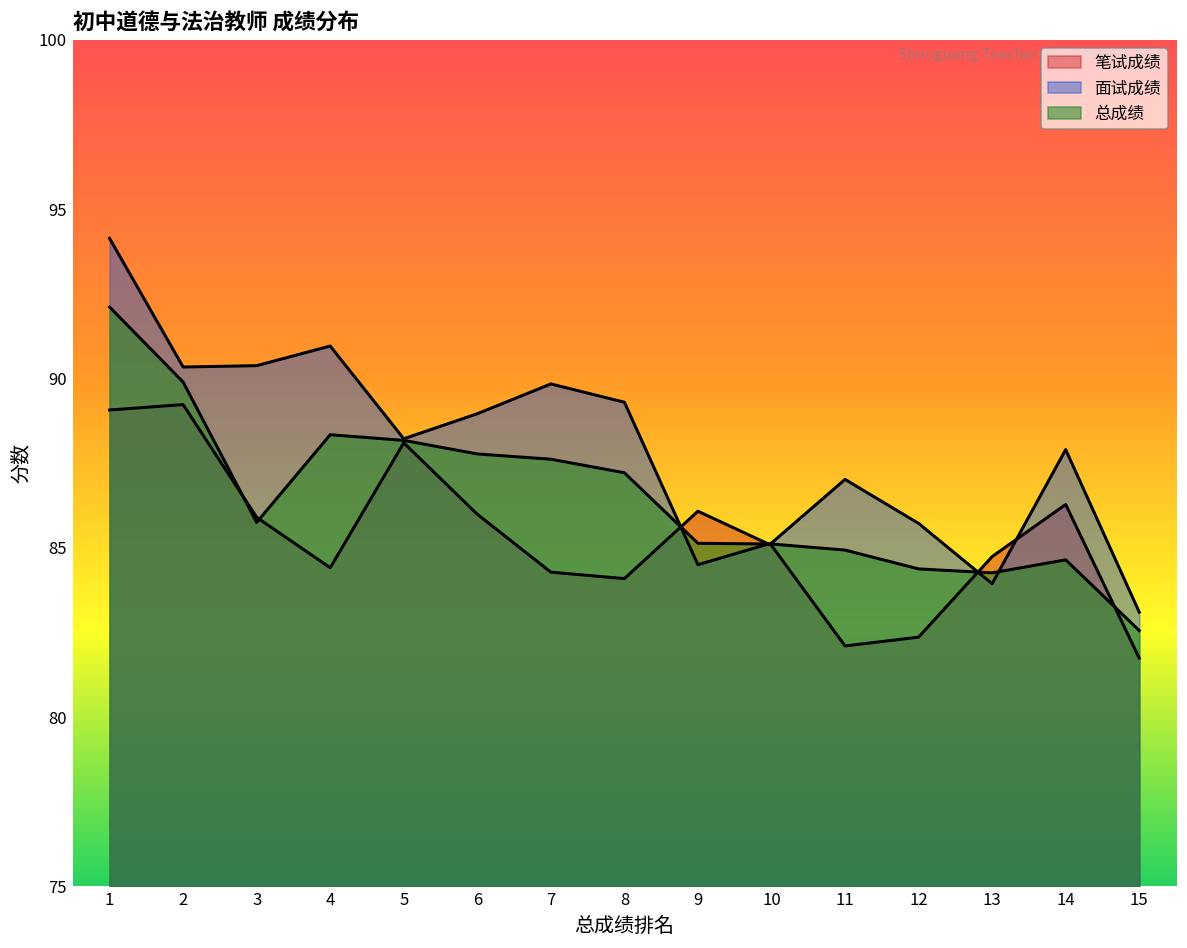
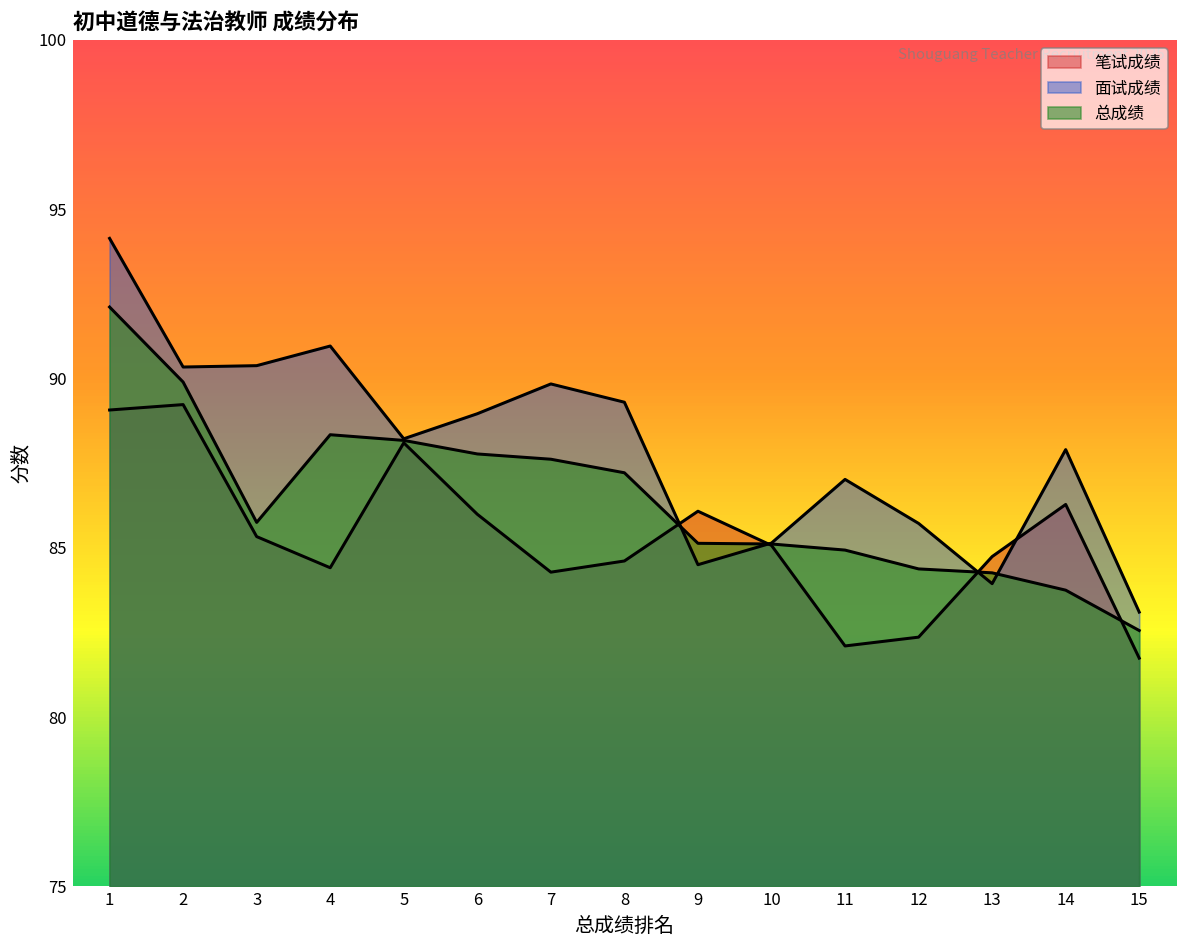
  {
    "笔试成绩": {
      "1": 89.1,
      "2": 89.2,
-     "3": 85.9,
+     "3": 85.3,
      "4": 84.4,
      "6": 86.0,
      "7": 84.3,
-     "8": 84.1,
+     "8": 84.6,
      "9": 86.1,
      "11": 82.1,
      "12": 82.4,
      "13": 84.7,
      "14": 86.3,
      "15": 81.7
    },
    "面试成绩": {
      "1": 94.1,
      "2": 90.3,
      "3": 90.4,
      "4": 91.0,
      "6": 89.0,
      "7": 89.8,
      "8": 89.3,
      "9": 84.5,
      "11": 87.0,
      "12": 85.7,
      "13": 83.9,
      "14": 87.9,
      "15": 83.1
    },
    "总成绩": {
      "1": 92.1,
      "2": 89.9,
      "3": 85.8,
      "4": 88.3,
      "6": 87.8,
      "7": 87.6,
      "8": 87.2,
      "9": 85.1,
      "11": 84.9,
      "12": 84.4,
      "13": 84.3,
-     "14": 84.6,
+     "14": 83.7,
      "15": 82.6
    }
  }
